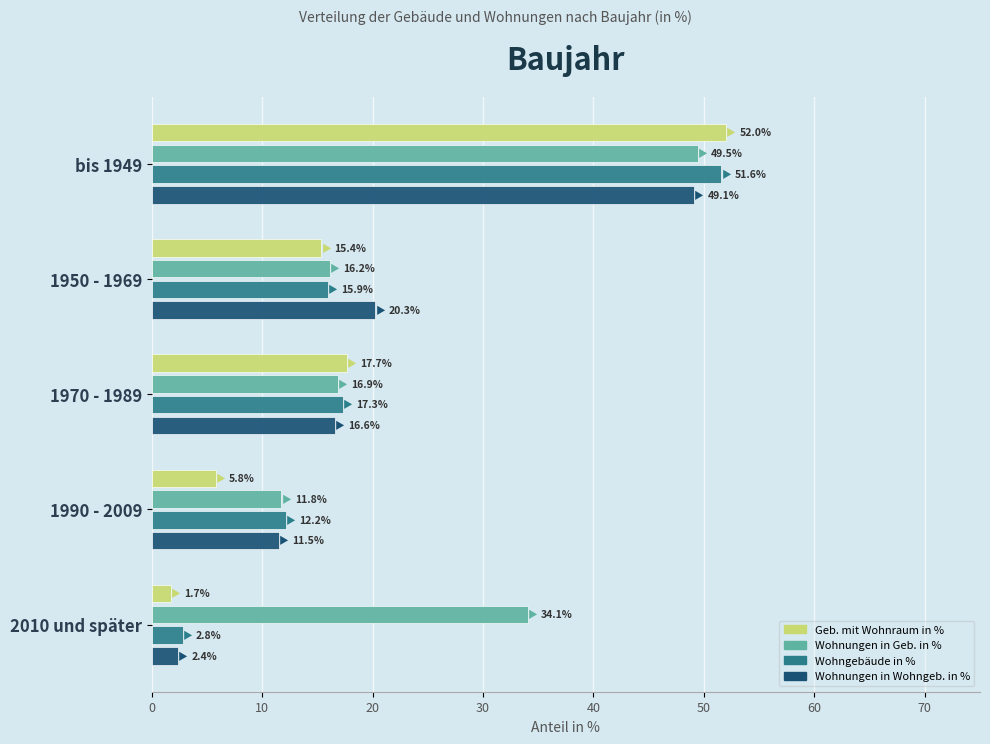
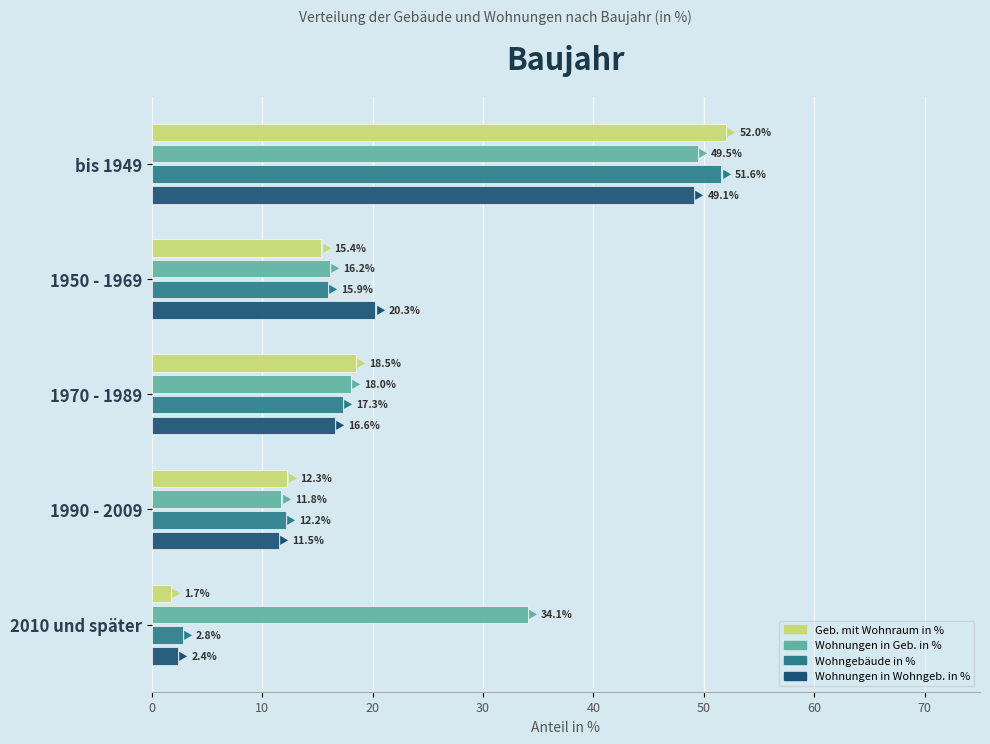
  {
    "Geb. mit Wohnraum in %": {
      "bis 1949": "52.0%",
      "1950 - 1969": "15.4%",
-     "1970 - 1989": "17.7%",
-     "1990 - 2009": "5.8%",
+     "1970 - 1989": "18.5%",
+     "1990 - 2009": "12.3%",
      "2010 und später": "1.7%"
    },
    "Wohnungen in Geb. in %": {
      "bis 1949": "49.5%",
      "1950 - 1969": "16.2%",
-     "1970 - 1989": "16.9%",
+     "1970 - 1989": "18.0%",
      "1990 - 2009": "11.8%",
      "2010 und später": "34.1%"
    }
  }
